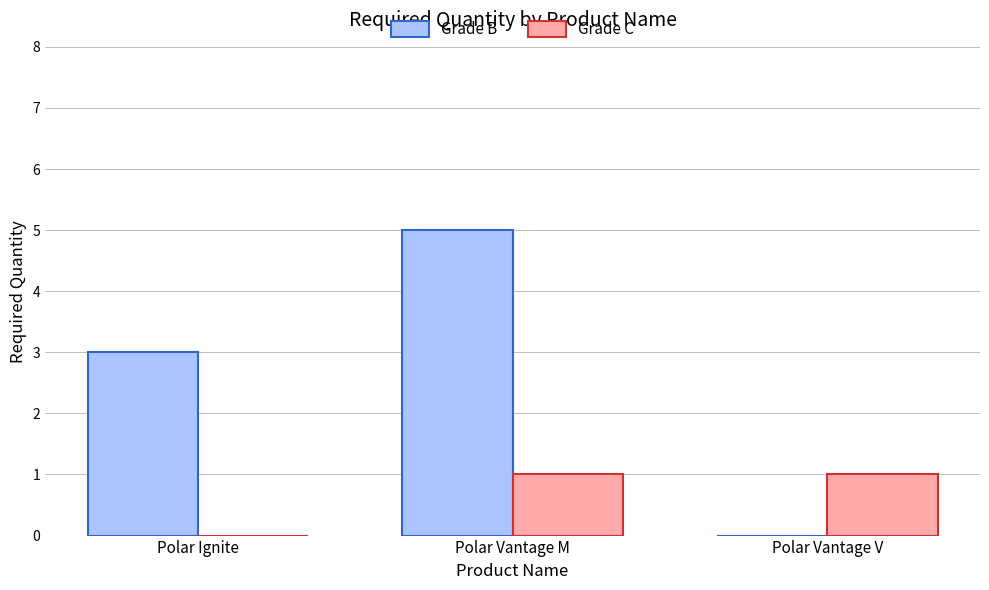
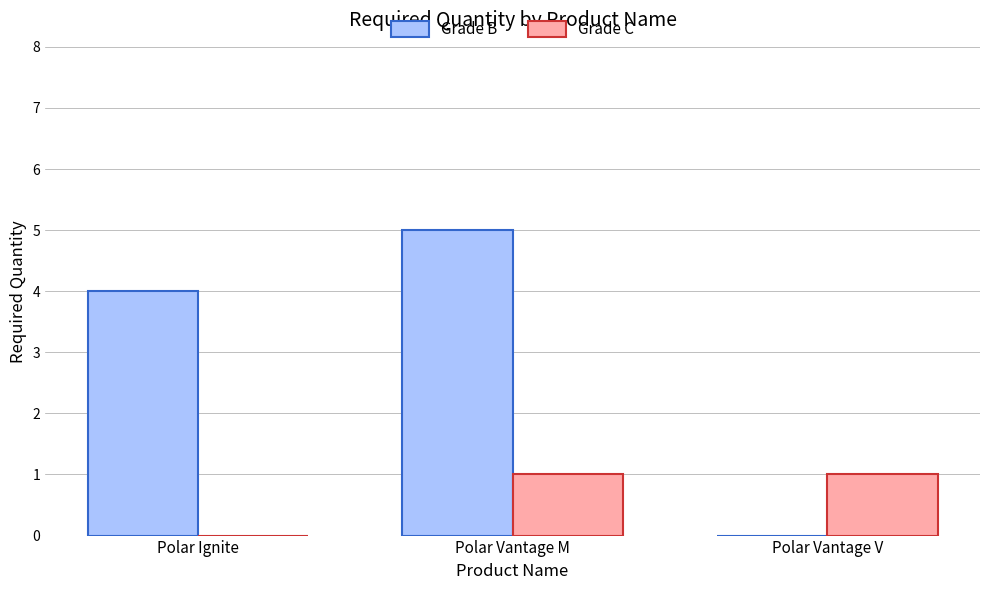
  {
    "Grade B": {
-     "Polar Ignite": 3,
+     "Polar Ignite": 4,
      "Polar Vantage M": 5,
      "Polar Vantage V": 0
    },
    "Grade C": {
      "Polar Ignite": 0,
      "Polar Vantage M": 1,
      "Polar Vantage V": 1
    }
  }
